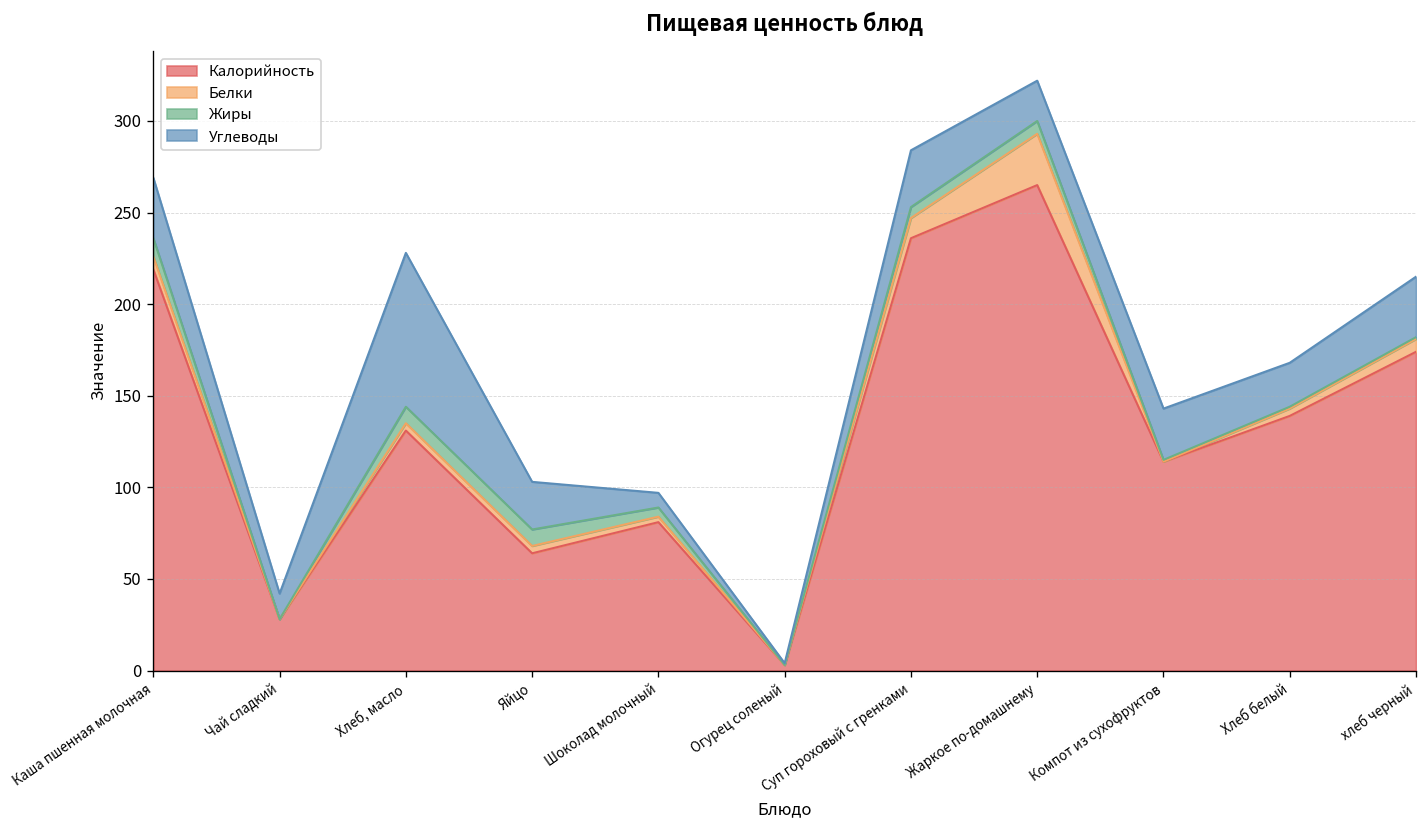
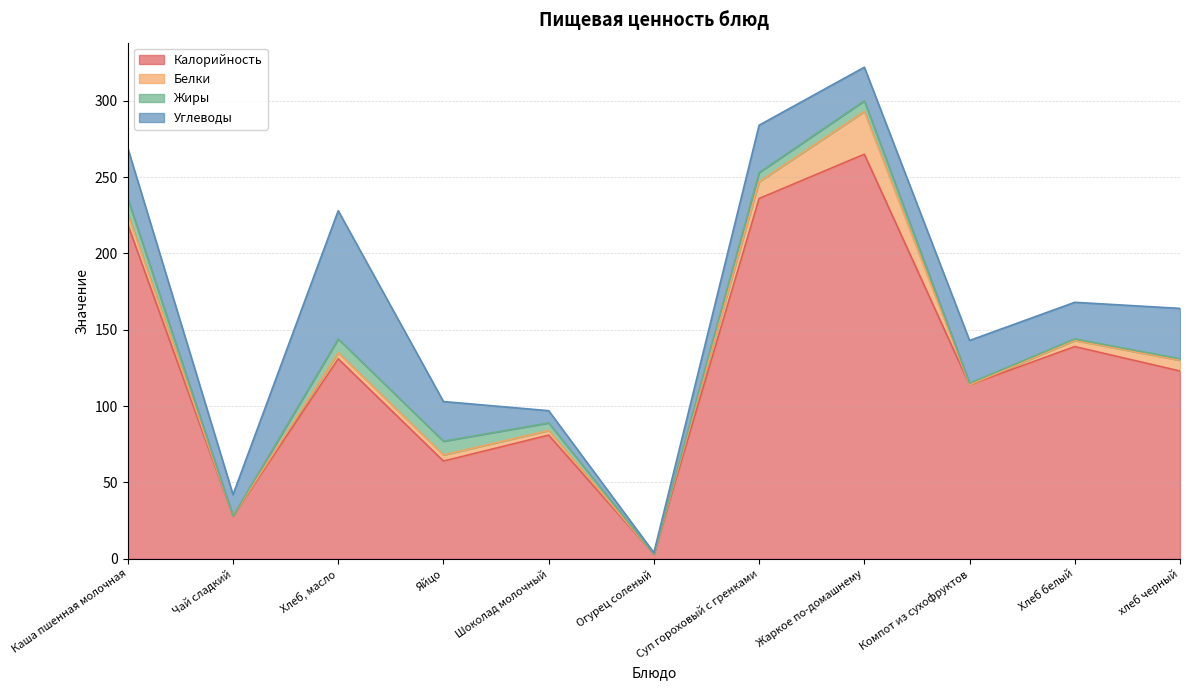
  {
    "Калорийность": {
      "Каша пшенная молочная": 219,
      "Хлеб, масло": 131,
      "Яйцо": 64,
      "Шоколад молочный": 81,
      "Суп гороховый с гренками": 236,
      "Жаркое по-домашнему": 265,
      "Хлеб белый": 139,
-     "хлеб черный": 174
+     "хлеб черный": 123
    },
    "Белки": {
      "Каша пшенная молочная": 7,
      "Хлеб, масло": 4,
      "Яйцо": 4,
      "Шоколад молочный": 3,
      "Суп гороховый с гренками": 11,
      "Жаркое по-домашнему": 28
    },
    "Жиры": {
      "Каша пшенная молочная": 10,
      "Хлеб, масло": 9,
      "Яйцо": 9,
      "Шоколад молочный": 5,
      "Суп гороховый с гренками": 6,
      "Жаркое по-домашнему": 7
    },
    "Углеводы": {
      "Каша пшенная молочная": 33,
      "Чай сладкий": 14,
      "Хлеб, масло": 84,
      "Яйцо": 26,
      "Шоколад молочный": 8,
      "Суп гороховый с гренками": 31,
      "Жаркое по-домашнему": 22,
      "Компот из сухофруктов": 28,
      "Хлеб белый": 24,
      "хлеб черный": 33
    }
  }
